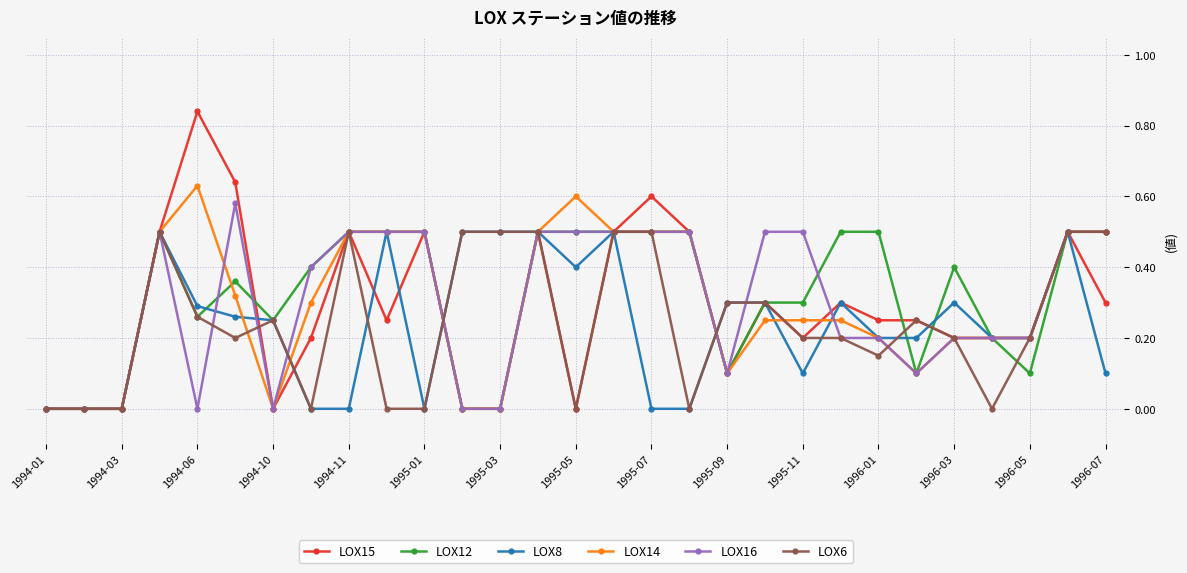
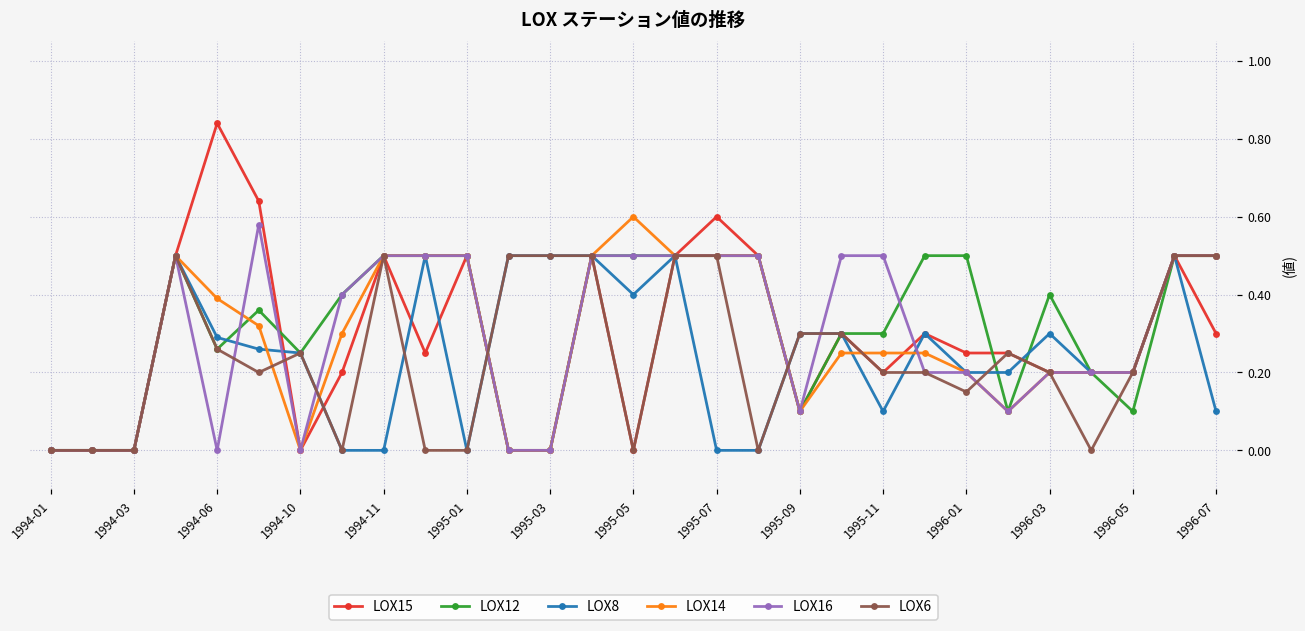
  {
    "LOX15": {
      "1994-06": 0.84,
      "1995-07": 0.60,
      "1996-01": 0.25,
      "1996-07": 0.30
    },
    "LOX12": {
      "1995-11": 0.30,
      "1996-01": 0.50,
      "1996-03": 0.40,
      "1996-05": 0.10
    },
    "LOX8": {
      "1994-06": 0.29,
      "1994-11": 0.00,
      "1995-05": 0.40,
      "1995-07": 0.00,
      "1995-11": 0.10,
      "1996-03": 0.30,
      "1996-07": 0.10
    },
    "LOX14": {
-     "1994-06": 0.63,
+     "1994-06": 0.39,
      "1995-05": 0.60,
      "1995-11": 0.25
    },
    "LOX16": {
      "1994-06": 0.00,
      "1995-11": 0.50
    },
    "LOX6": {
      "1996-01": 0.15
    }
  }
